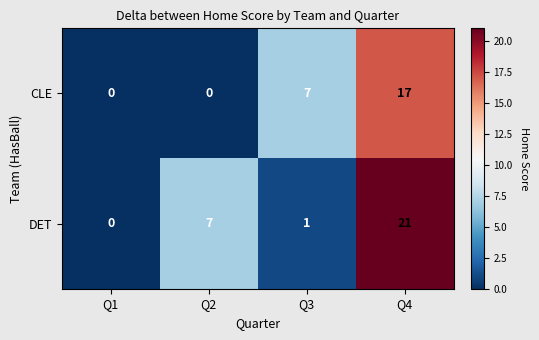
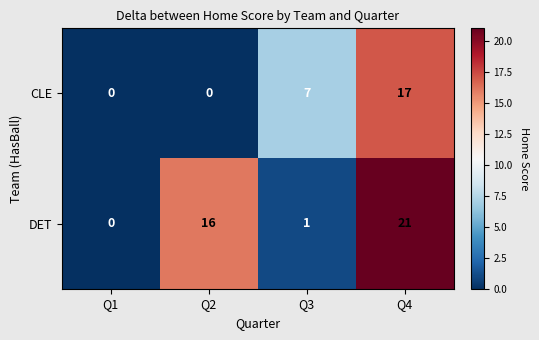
  {
    "CLE": {
      "Q1": 0,
      "Q2": 0,
      "Q3": 7,
      "Q4": 17
    },
    "DET": {
      "Q1": 0,
-     "Q2": 7,
+     "Q2": 16,
      "Q3": 1,
      "Q4": 21
    }
  }
